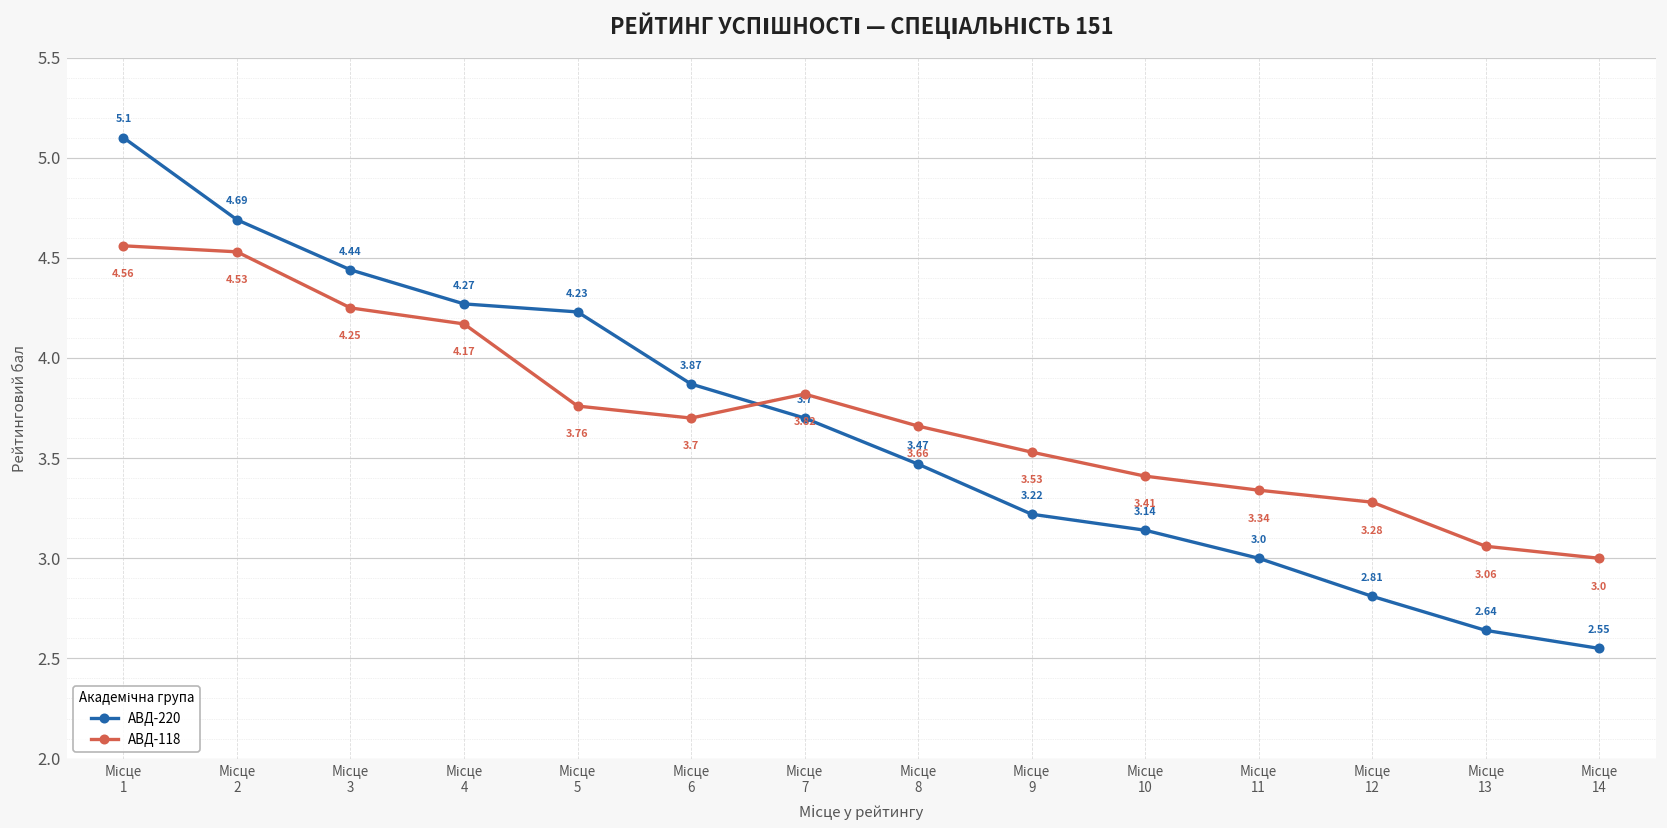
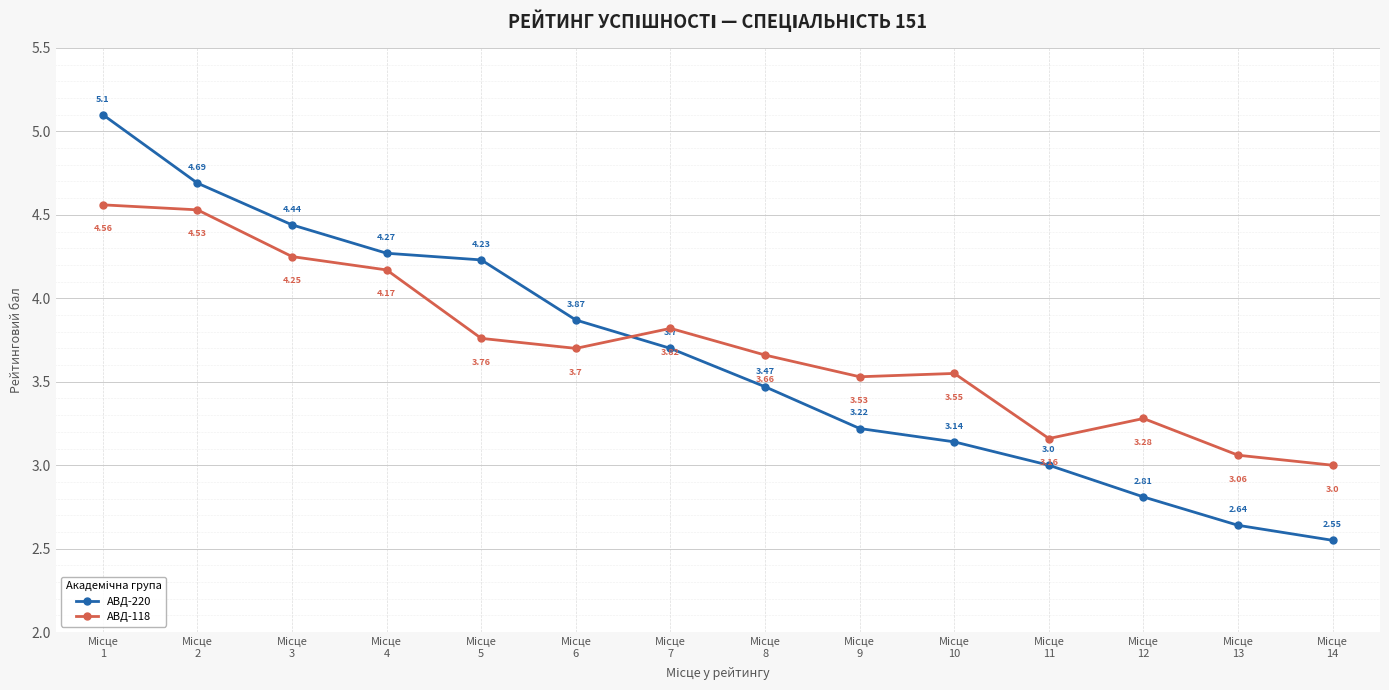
  {
    "АВД-220": {
      "Місце 1": 5.1,
      "Місце 2": 4.69,
      "Місце 3": 4.44,
      "Місце 4": 4.27,
      "Місце 5": 4.23,
      "Місце 6": 3.87,
      "Місце 8": 3.47,
      "Місце 9": 3.22,
      "Місце 10": 3.14,
      "Місце 11": 3.0,
      "Місце 12": 2.81,
      "Місце 13": 2.64,
      "Місце 14": 2.55
    },
    "АВД-118": {
      "Місце 1": 4.56,
      "Місце 2": 4.53,
      "Місце 3": 4.25,
      "Місце 4": 4.17,
      "Місце 5": 3.76,
      "Місце 6": 3.7,
      "Місце 8": 3.66,
      "Місце 9": 3.53,
-     "Місце 10": 3.41,
-     "Місце 11": 3.34,
+     "Місце 10": 3.55,
+     "Місце 11": 3.16,
      "Місце 12": 3.28,
      "Місце 13": 3.06,
      "Місце 14": 3.0
    }
  }
